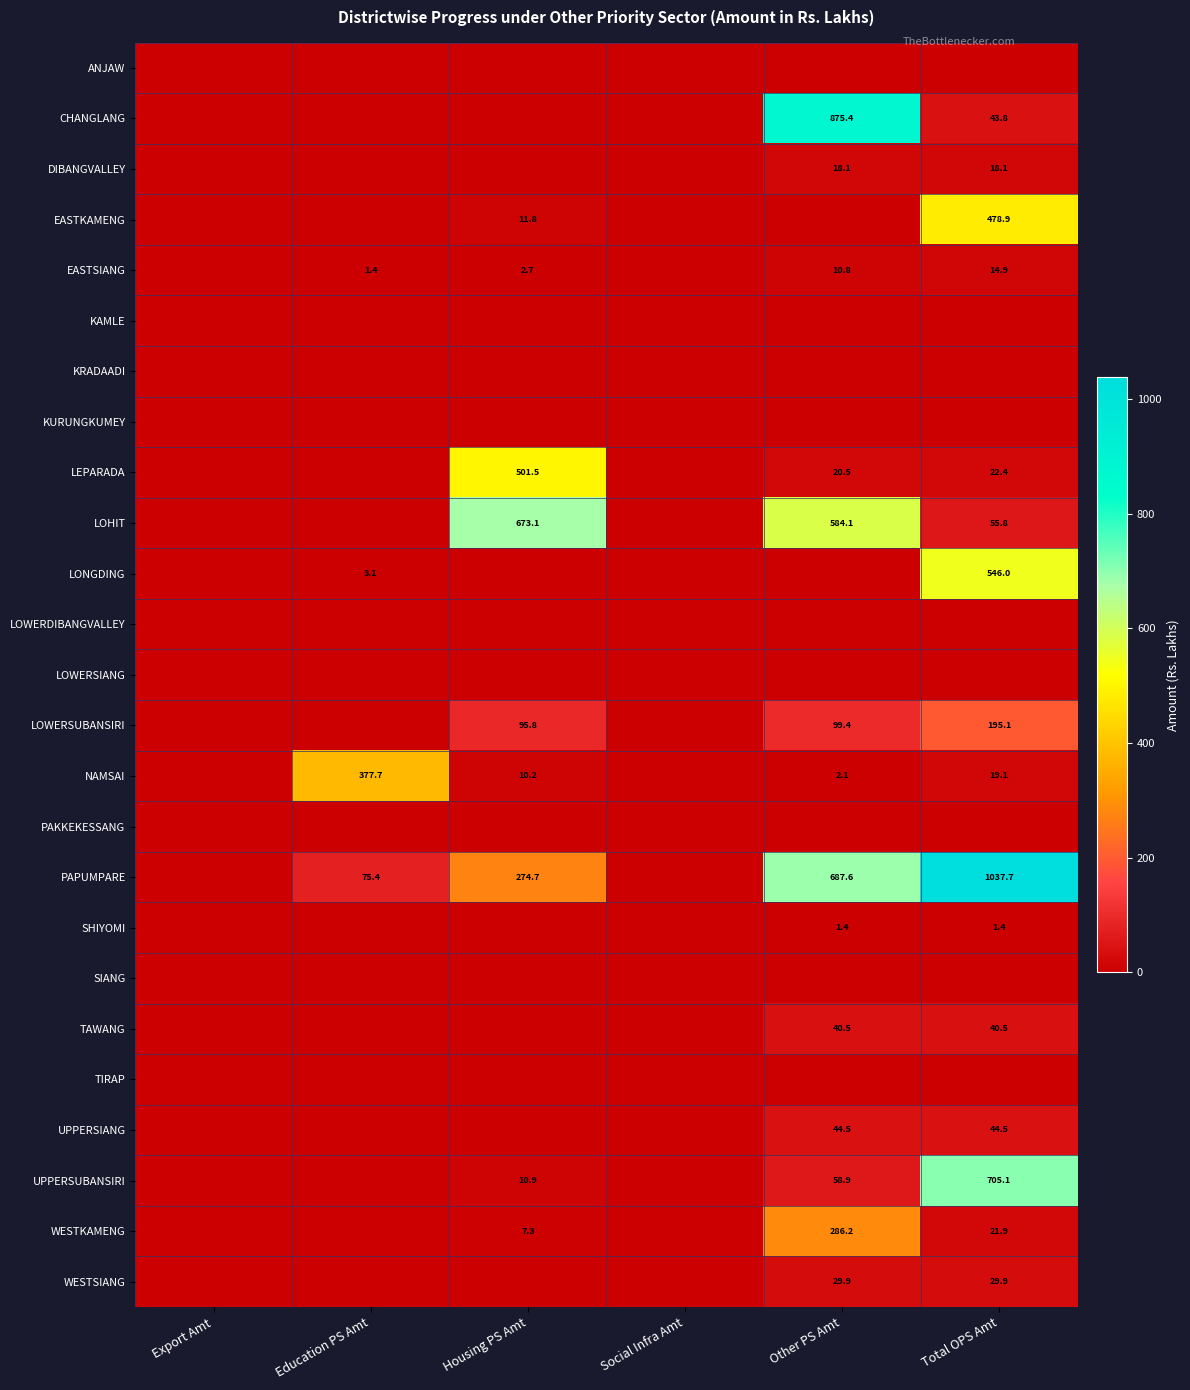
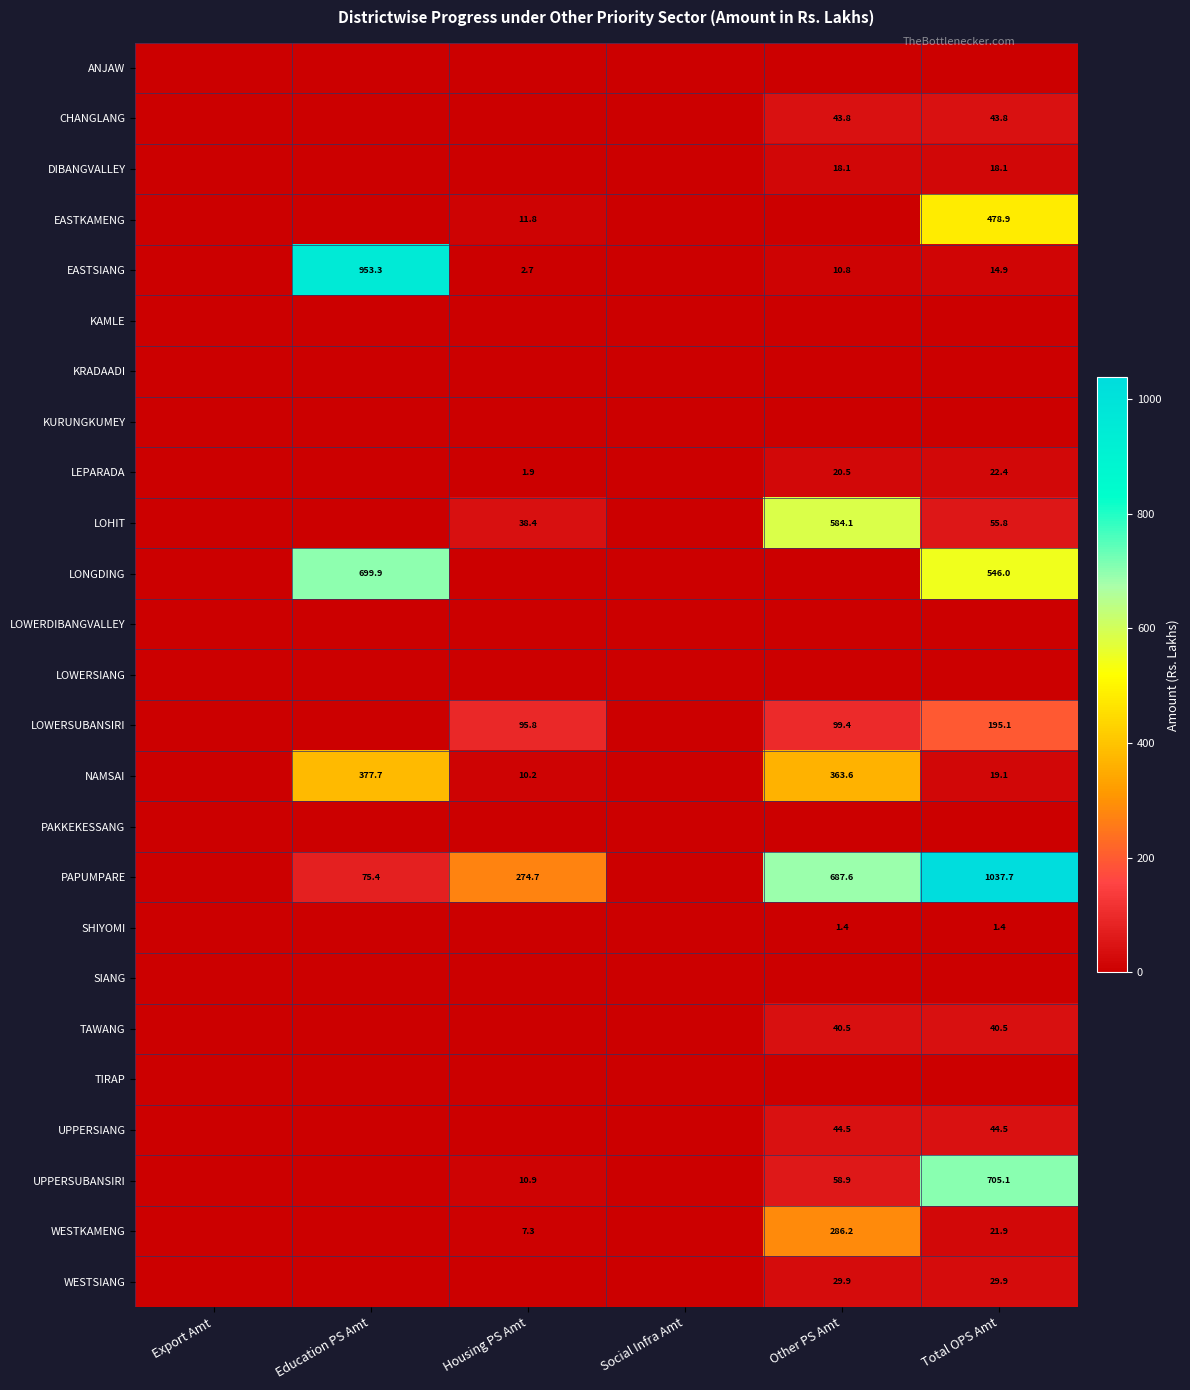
  {
    "CHANGLANG": {
-     "Other PS Amt": 875.4,
+     "Other PS Amt": 43.8,
      "Total OPS Amt": 43.8
    },
    "DIBANGVALLEY": {
      "Other PS Amt": 18.1,
      "Total OPS Amt": 18.1
    },
    "EASTKAMENG": {
      "Housing PS Amt": 11.8,
      "Total OPS Amt": 478.9
    },
    "EASTSIANG": {
-     "Education PS Amt": 1.4,
+     "Education PS Amt": 953.3,
      "Housing PS Amt": 2.7,
      "Other PS Amt": 10.8,
      "Total OPS Amt": 14.9
    },
    "LEPARADA": {
-     "Housing PS Amt": 501.5,
+     "Housing PS Amt": 1.9,
      "Other PS Amt": 20.5,
      "Total OPS Amt": 22.4
    },
    "LOHIT": {
-     "Housing PS Amt": 673.1,
+     "Housing PS Amt": 38.4,
      "Other PS Amt": 584.1,
      "Total OPS Amt": 55.8
    },
    "LONGDING": {
-     "Education PS Amt": 3.1,
+     "Education PS Amt": 699.9,
      "Total OPS Amt": 546.0
    },
    "LOWERSUBANSIRI": {
      "Housing PS Amt": 95.8,
      "Other PS Amt": 99.4,
      "Total OPS Amt": 195.1
    },
    "NAMSAI": {
      "Education PS Amt": 377.7,
      "Housing PS Amt": 10.2,
-     "Other PS Amt": 2.1,
+     "Other PS Amt": 363.6,
      "Total OPS Amt": 19.1
    },
    "PAPUMPARE": {
      "Education PS Amt": 75.4,
      "Housing PS Amt": 274.7,
      "Other PS Amt": 687.6,
      "Total OPS Amt": 1037.7
    },
    "SHIYOMI": {
      "Other PS Amt": 1.4,
      "Total OPS Amt": 1.4
    },
    "TAWANG": {
      "Other PS Amt": 40.5,
      "Total OPS Amt": 40.5
    },
    "UPPERSIANG": {
      "Other PS Amt": 44.5,
      "Total OPS Amt": 44.5
    },
    "UPPERSUBANSIRI": {
      "Housing PS Amt": 10.9,
      "Other PS Amt": 58.9,
      "Total OPS Amt": 705.1
    },
    "WESTKAMENG": {
      "Housing PS Amt": 7.3,
      "Other PS Amt": 286.2,
      "Total OPS Amt": 21.9
    },
    "WESTSIANG": {
      "Other PS Amt": 29.9,
      "Total OPS Amt": 29.9
    }
  }
